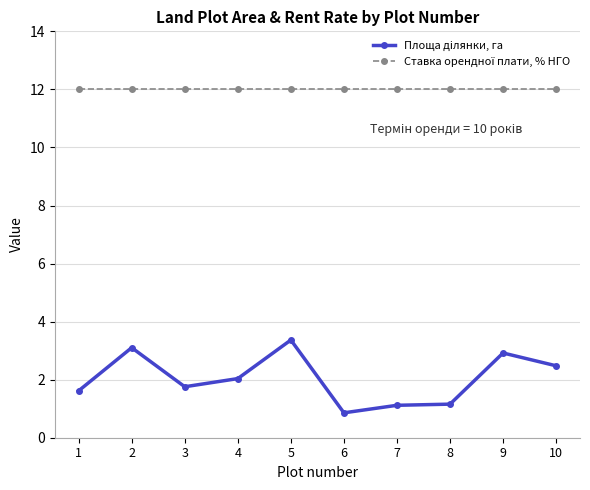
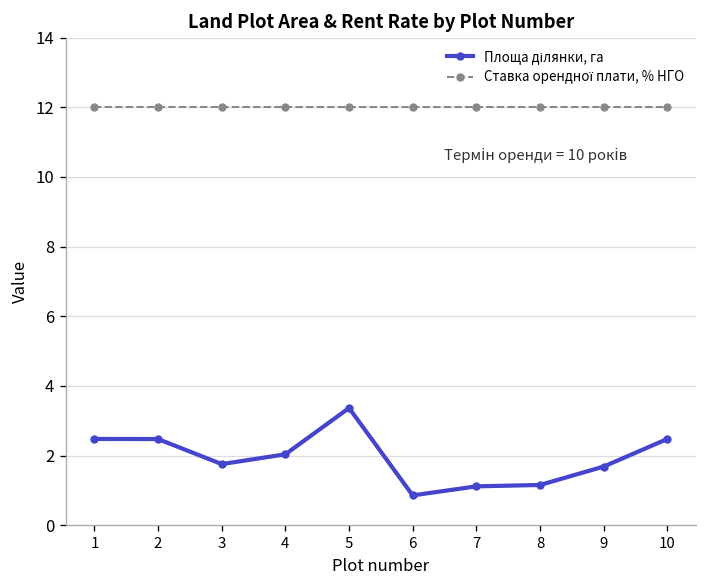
  {
    "Площа ділянки, га": {
-     "1": 1.6,
-     "2": 3.1,
+     "1": 2.5,
+     "2": 2.5,
      "3": 1.8,
      "4": 2.0,
      "5": 3.4,
      "6": 0.9,
      "7": 1.1,
      "8": 1.2,
-     "9": 2.9,
+     "9": 1.7,
      "10": 2.5
    },
    "Ставка орендної плати, % НГО": {
      "1": 12.0,
      "2": 12.0,
      "3": 12.0,
      "4": 12.0,
      "5": 12.0,
      "6": 12.0,
      "7": 12.0,
      "8": 12.0,
      "9": 12.0,
      "10": 12.0
    }
  }
